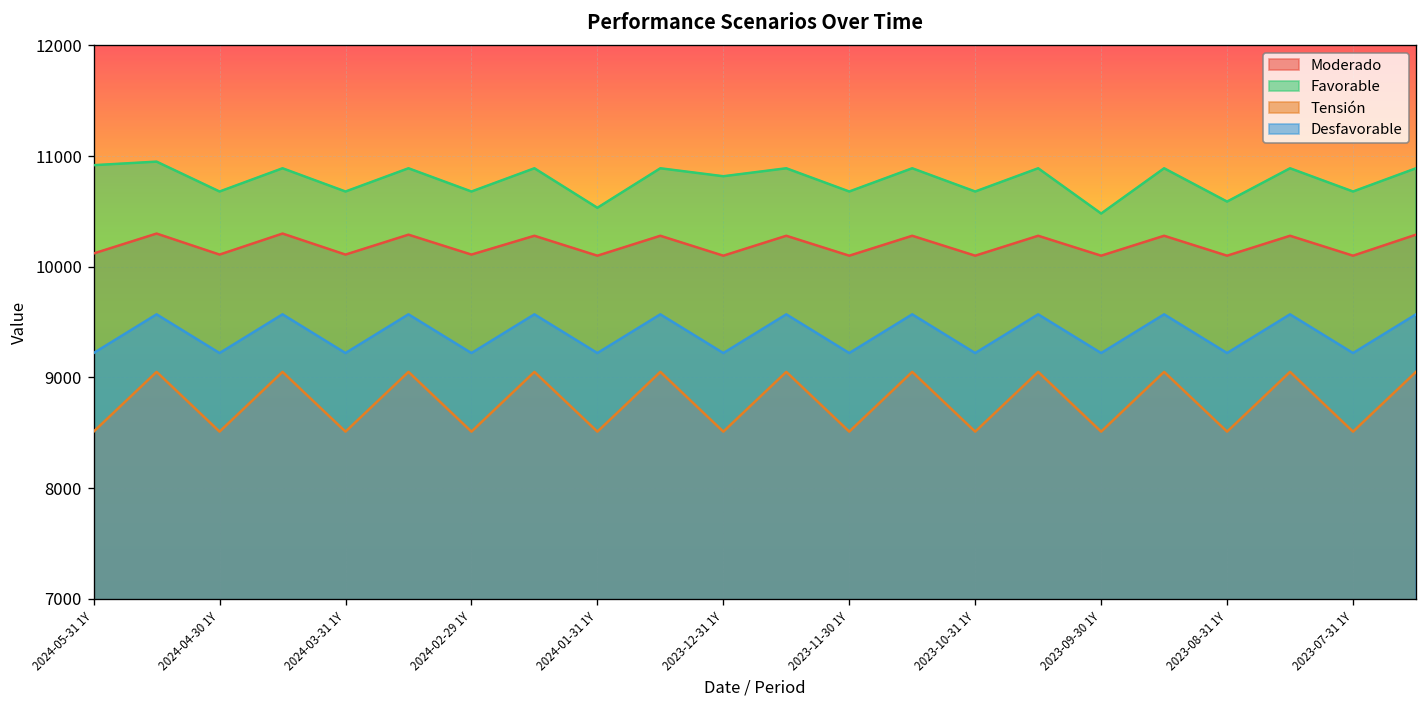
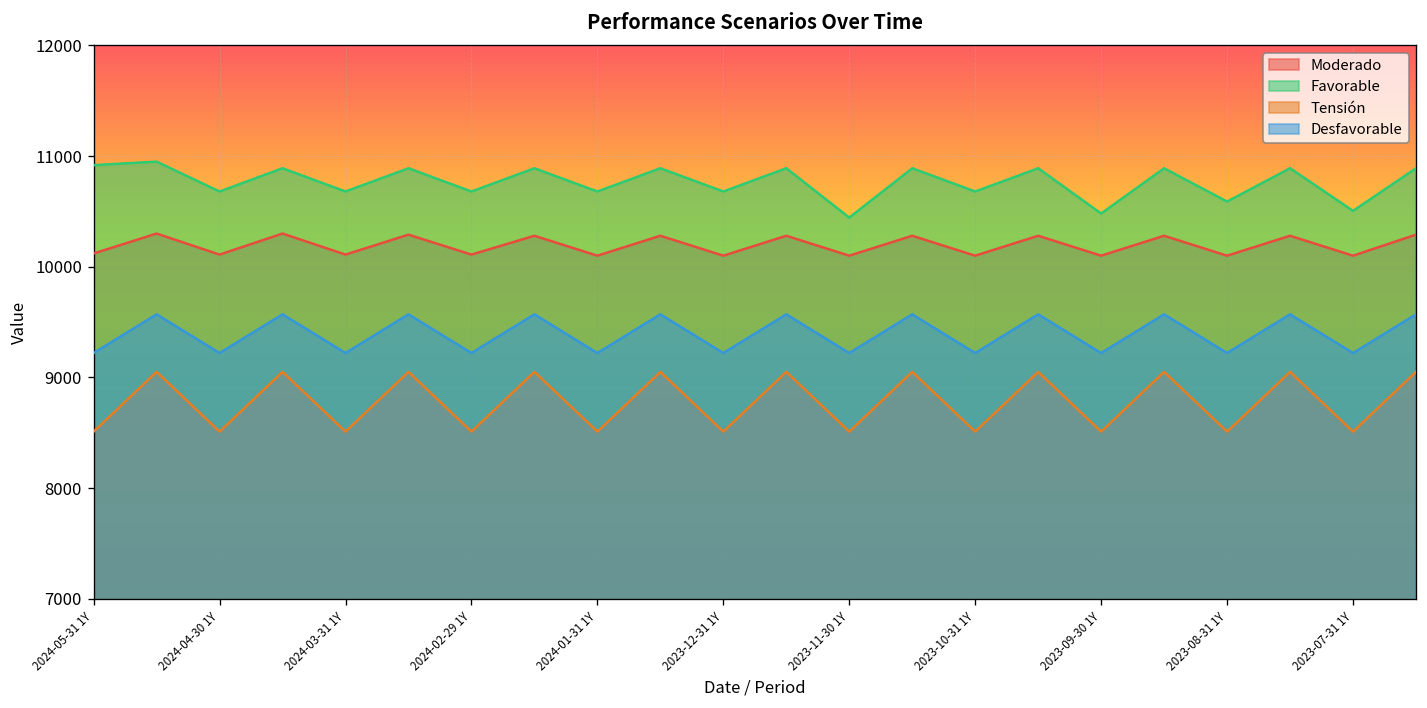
  {
    "Favorable": {
      "2024-05-31 1Y": 10900,
      "2024-04-30 1Y": 10700,
      "2024-03-31 1Y": 10700,
      "2024-02-29 1Y": 10700,
-     "2024-01-31 1Y": 10500,
-     "2023-12-31 1Y": 10800,
-     "2023-11-30 1Y": 10700,
+     "2024-01-31 1Y": 10700,
+     "2023-12-31 1Y": 10700,
+     "2023-11-30 1Y": 10400,
      "2023-10-31 1Y": 10700,
      "2023-09-30 1Y": 10500,
      "2023-08-31 1Y": 10600,
-     "2023-07-31 1Y": 10700
+     "2023-07-31 1Y": 10500
    },
    "Desfavorable": {
      "2024-05-31 1Y": 9200,
      "2024-04-30 1Y": 9200,
      "2024-03-31 1Y": 9200,
      "2024-02-29 1Y": 9200,
      "2024-01-31 1Y": 9200,
      "2023-12-31 1Y": 9200,
      "2023-11-30 1Y": 9200,
      "2023-10-31 1Y": 9200,
      "2023-09-30 1Y": 9200,
      "2023-08-31 1Y": 9200,
      "2023-07-31 1Y": 9200
    }
  }
